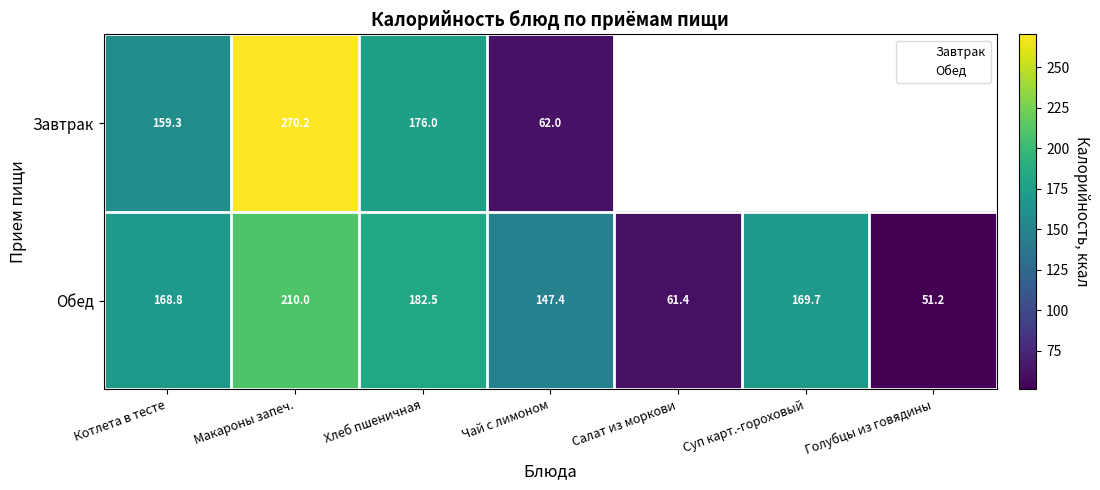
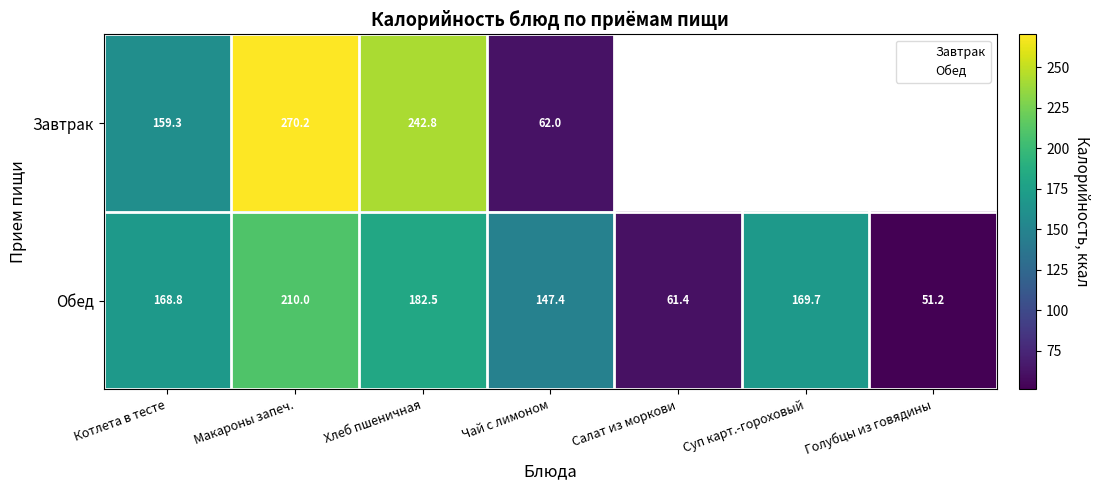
  {
    "Завтрак": {
      "Котлета в тесте": 159.3,
      "Макароны запеч.": 270.2,
-     "Хлеб пшеничная": 176.0,
+     "Хлеб пшеничная": 242.8,
      "Чай с лимоном": 62.0
    },
    "Обед": {
      "Котлета в тесте": 168.8,
      "Макароны запеч.": 210.0,
      "Хлеб пшеничная": 182.5,
      "Чай с лимоном": 147.4,
      "Салат из моркови": 61.4,
      "Суп карт.-гороховый": 169.7,
      "Голубцы из говядины": 51.2
    }
  }
